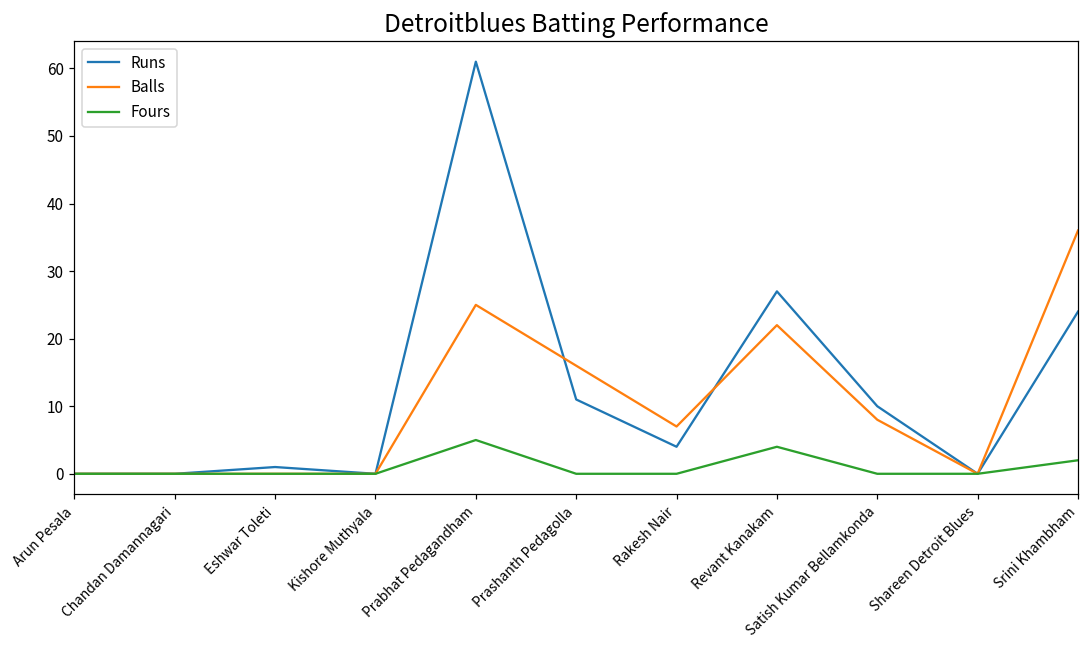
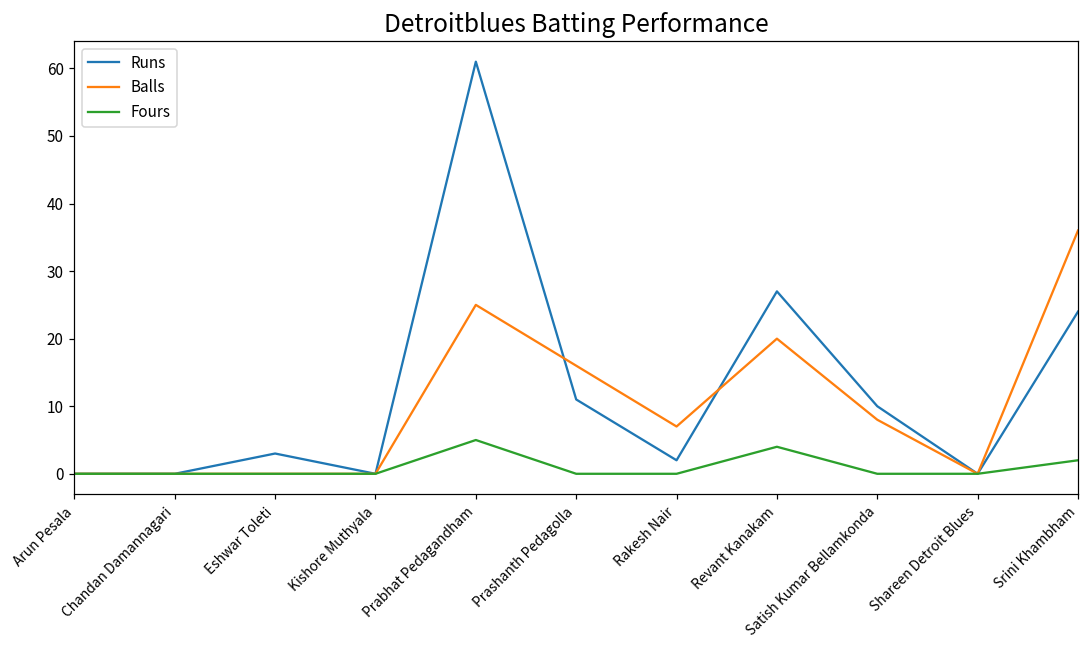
  {
    "Runs": {
-     "Eshwar Toleti": 1,
+     "Eshwar Toleti": 3,
      "Prabhat Pedagandham": 61,
      "Prashanth Pedagolla": 11,
-     "Rakesh Nair": 4,
+     "Rakesh Nair": 2,
      "Revant Kanakam": 27,
      "Satish Kumar Bellamkonda": 10,
      "Srini Khambham": 24
    },
    "Balls": {
      "Prabhat Pedagandham": 25,
      "Prashanth Pedagolla": 16,
      "Rakesh Nair": 7,
-     "Revant Kanakam": 22,
+     "Revant Kanakam": 20,
      "Satish Kumar Bellamkonda": 8,
      "Srini Khambham": 36
    },
    "Fours": {
      "Prabhat Pedagandham": 5,
      "Prashanth Pedagolla": 0,
      "Rakesh Nair": 0,
      "Revant Kanakam": 4,
      "Satish Kumar Bellamkonda": 0,
      "Srini Khambham": 2
    }
  }
